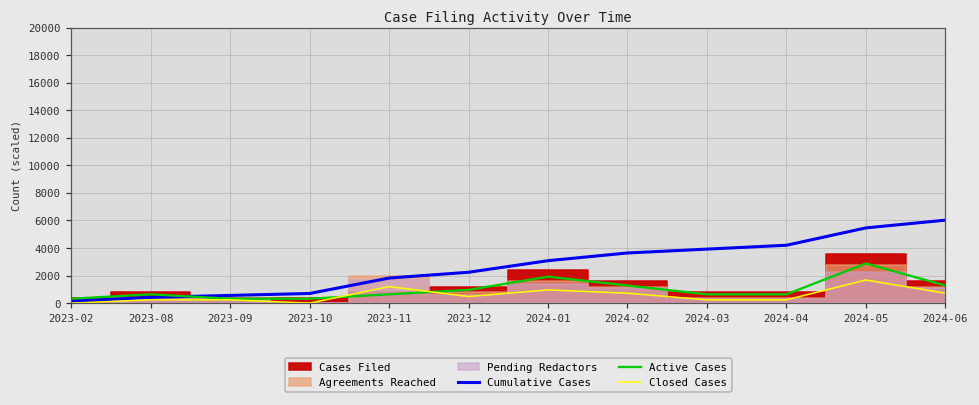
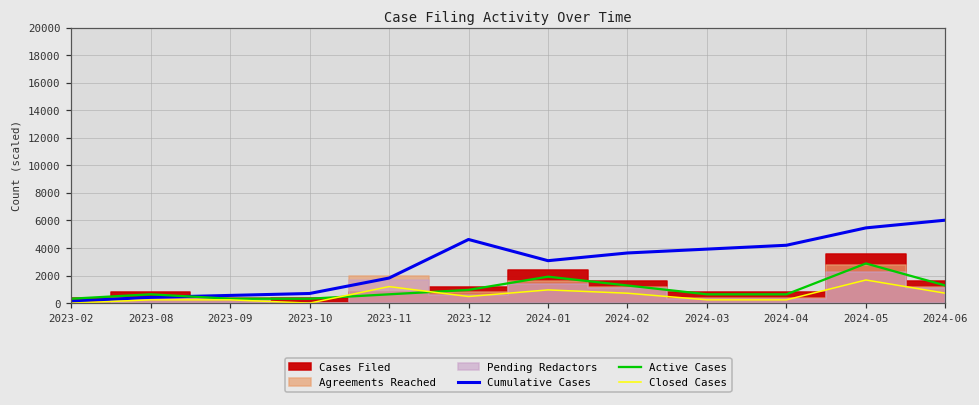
  {
    "Cumulative Cases": {
      "2023-09": 600,
      "2023-10": 700,
      "2023-11": 1800,
-     "2023-12": 2200,
+     "2023-12": 4600,
      "2024-01": 3100,
      "2024-02": 3600,
      "2024-03": 3900,
      "2024-04": 4200,
      "2024-05": 5500,
      "2024-06": 6000
    },
    "Active Cases": {
      "2023-08": 600,
      "2023-10": 300,
      "2023-11": 600,
      "2023-12": 1000,
      "2024-01": 1900,
      "2024-02": 1300,
      "2024-03": 600,
      "2024-04": 600,
      "2024-05": 2900
    },
    "Closed Cases": {
      "2023-10": 0,
      "2023-11": 1200,
      "2023-12": 500,
      "2024-01": 1000,
      "2024-02": 700,
      "2024-03": 200,
      "2024-04": 200,
      "2024-05": 1700,
      "2024-06": 700
    }
  }
